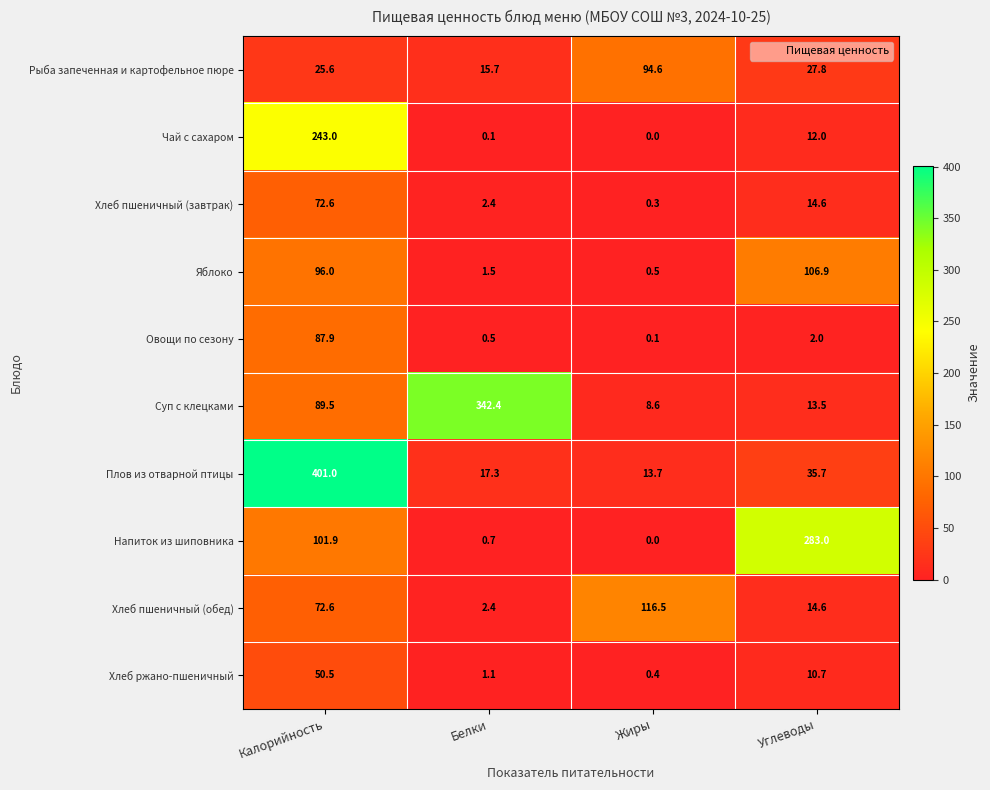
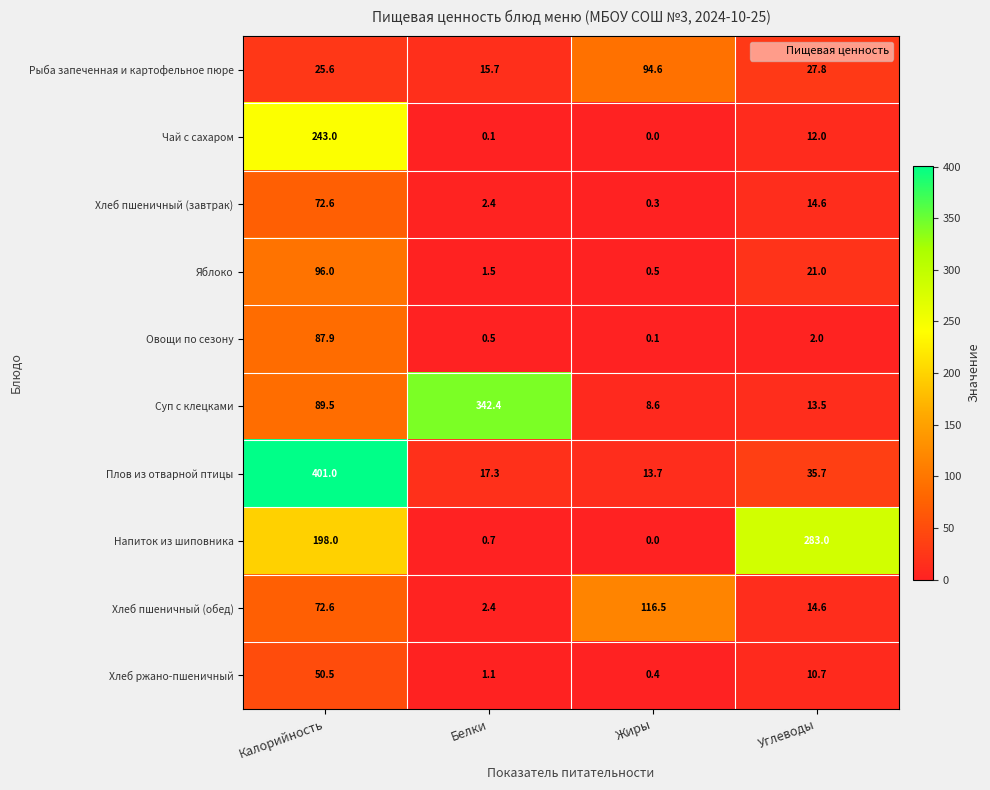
  {
    "Рыба запеченная и картофельное пюре": {
      "Калорийность": 25.6,
      "Белки": 15.7,
      "Жиры": 94.6,
      "Углеводы": 27.8
    },
    "Чай с сахаром": {
      "Калорийность": 243.0,
      "Белки": 0.1,
      "Жиры": 0.0,
      "Углеводы": 12.0
    },
    "Хлеб пшеничный (завтрак)": {
      "Калорийность": 72.6,
      "Белки": 2.4,
      "Жиры": 0.3,
      "Углеводы": 14.6
    },
    "Яблоко": {
      "Калорийность": 96.0,
      "Белки": 1.5,
      "Жиры": 0.5,
-     "Углеводы": 106.9
+     "Углеводы": 21.0
    },
    "Овощи по сезону": {
      "Калорийность": 87.9,
      "Белки": 0.5,
      "Жиры": 0.1,
      "Углеводы": 2.0
    },
    "Суп с клецками": {
      "Калорийность": 89.5,
      "Белки": 342.4,
      "Жиры": 8.6,
      "Углеводы": 13.5
    },
    "Плов из отварной птицы": {
      "Калорийность": 401.0,
      "Белки": 17.3,
      "Жиры": 13.7,
      "Углеводы": 35.7
    },
    "Напиток из шиповника": {
-     "Калорийность": 101.9,
+     "Калорийность": 198.0,
      "Белки": 0.7,
      "Жиры": 0.0,
      "Углеводы": 283.0
    },
    "Хлеб пшеничный (обед)": {
      "Калорийность": 72.6,
      "Белки": 2.4,
      "Жиры": 116.5,
      "Углеводы": 14.6
    },
    "Хлеб ржано-пшеничный": {
      "Калорийность": 50.5,
      "Белки": 1.1,
      "Жиры": 0.4,
      "Углеводы": 10.7
    }
  }
